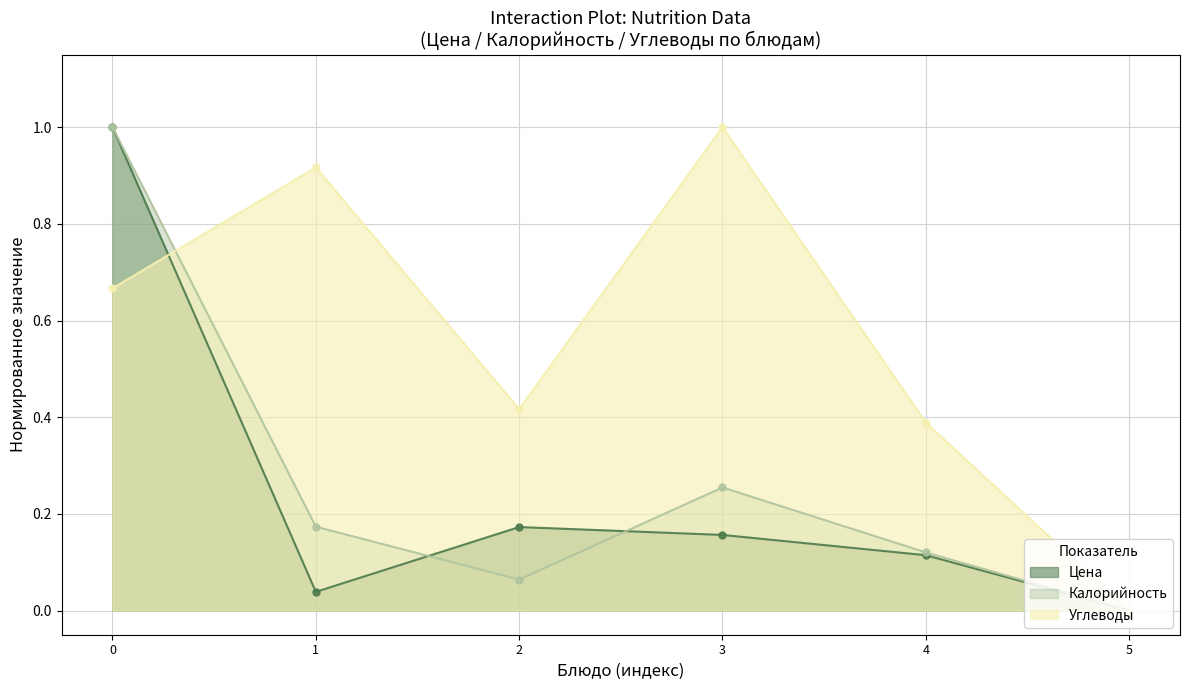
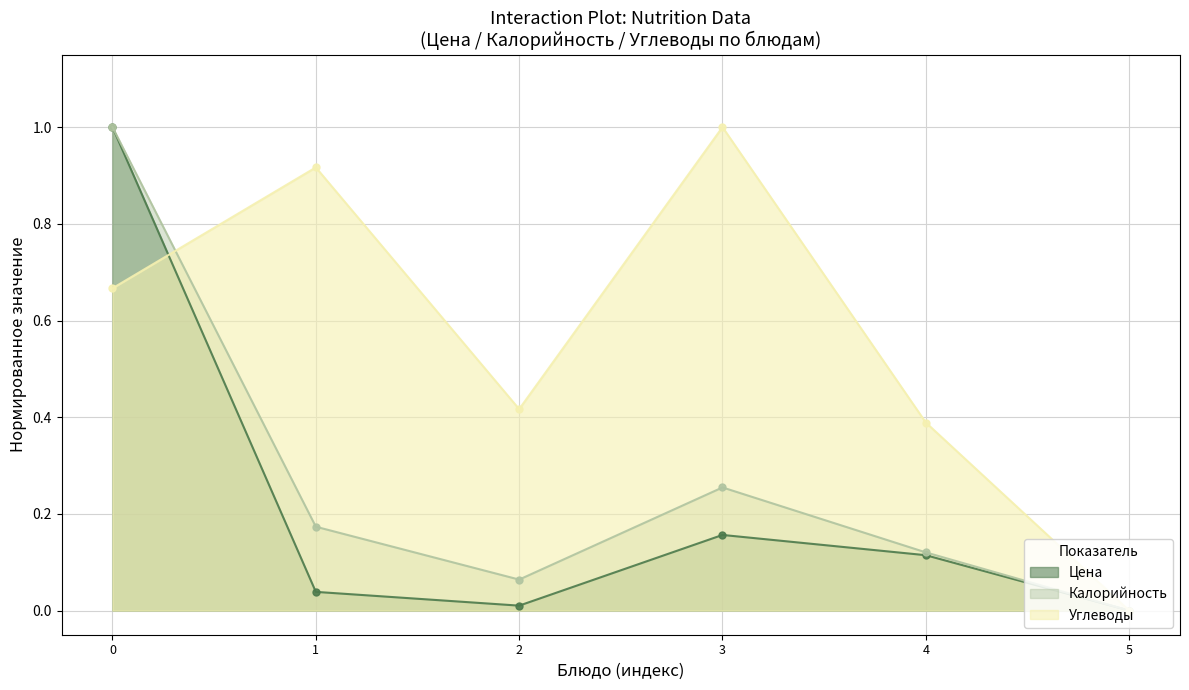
  {
    "Цена": {
      "1": 0.04,
-     "2": 0.17,
+     "2": 0.01,
      "3": 0.16,
      "4": 0.11
    }
  }
